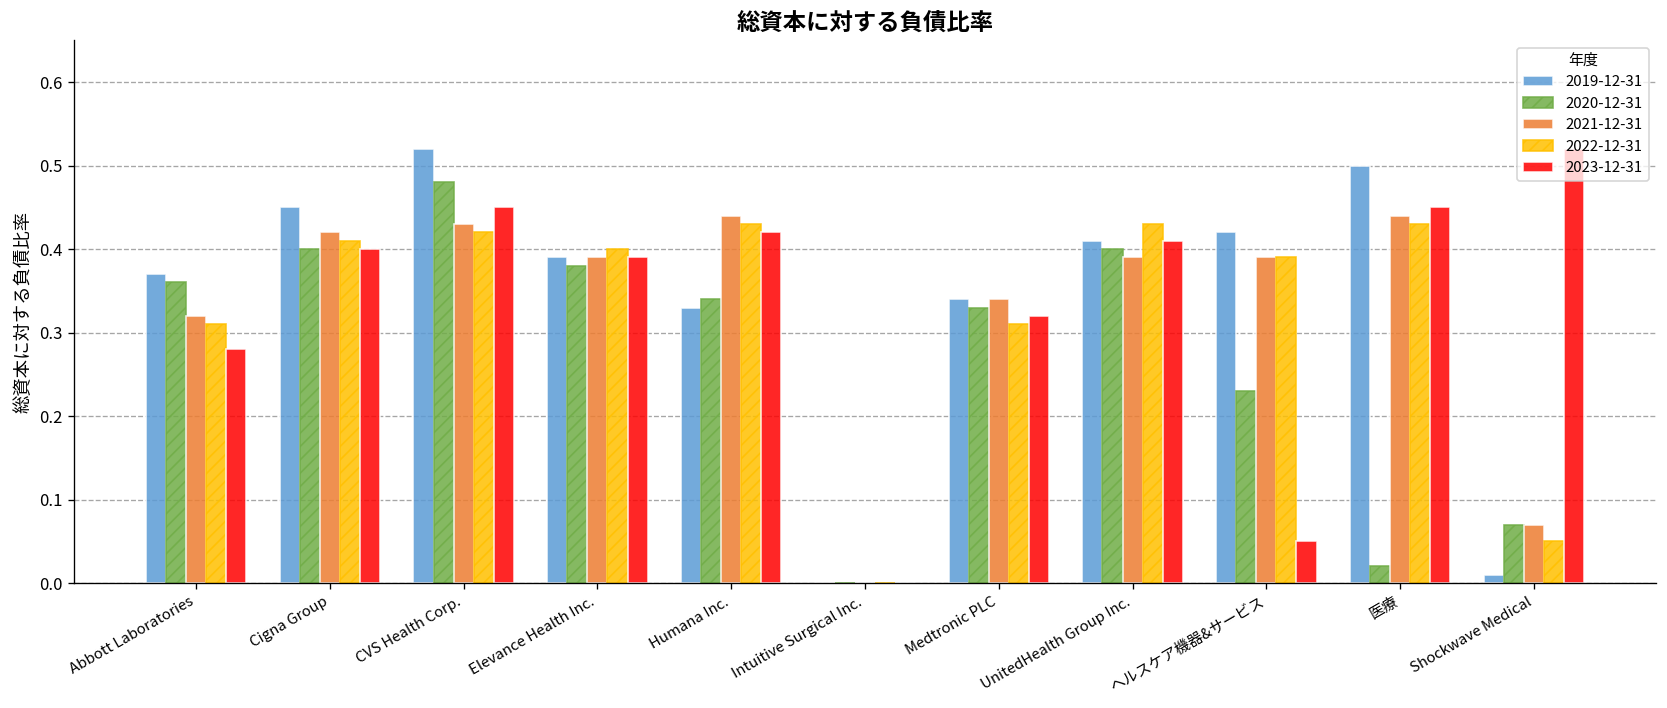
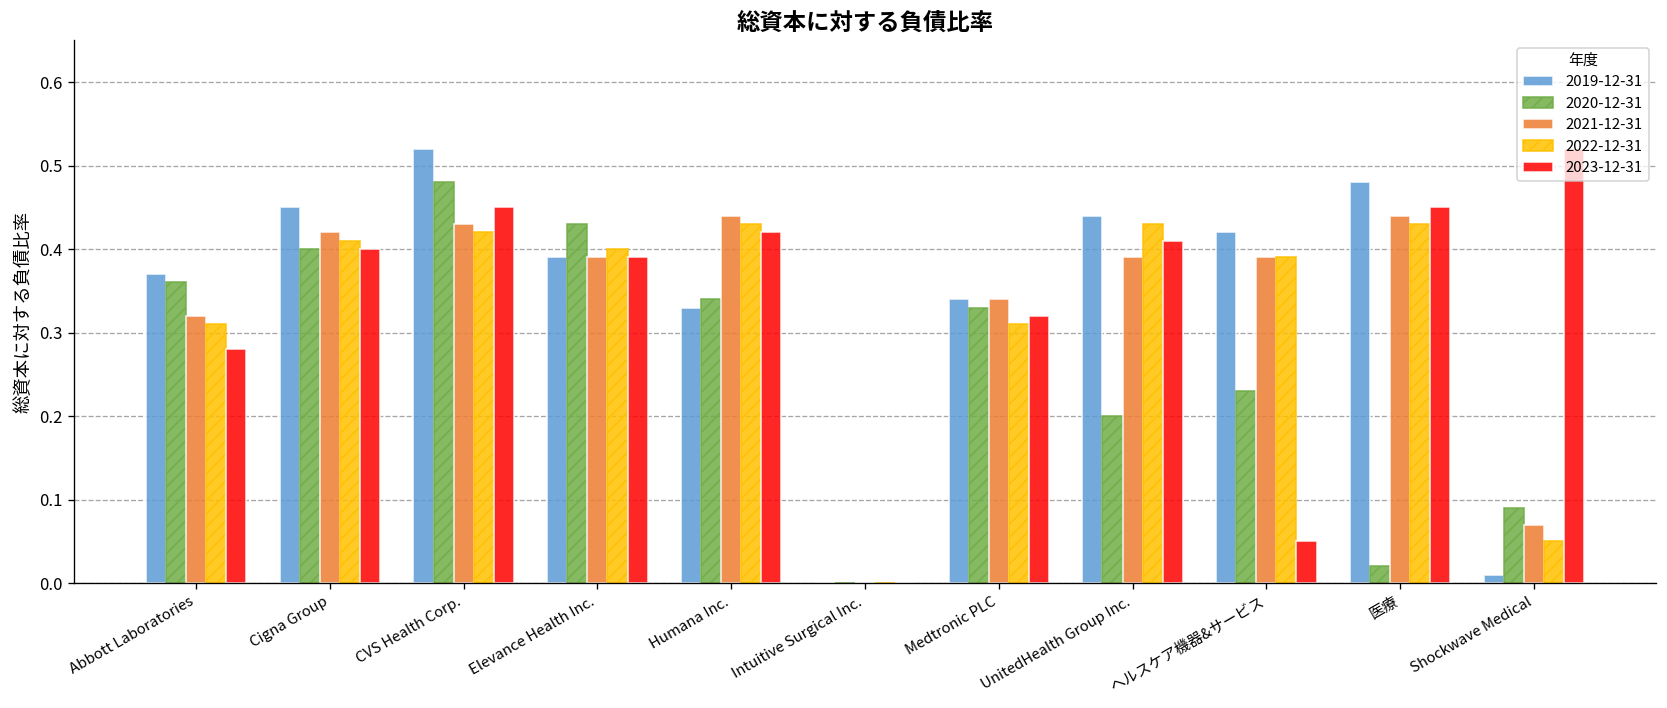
  {
    "2019-12-31": {
      "Abbott Laboratories": 0.37,
      "Cigna Group": 0.45,
      "CVS Health Corp.": 0.52,
      "Elevance Health Inc.": 0.39,
      "Humana Inc.": 0.33,
      "Intuitive Surgical Inc.": 0.00,
      "Medtronic PLC": 0.34,
-     "UnitedHealth Group Inc.": 0.41,
+     "UnitedHealth Group Inc.": 0.44,
      "ヘルスケア機器&サービス": 0.42,
-     "医療": 0.50,
+     "医療": 0.48,
      "Shockwave Medical": 0.01
    },
    "2020-12-31": {
      "Abbott Laboratories": 0.36,
      "Cigna Group": 0.40,
      "CVS Health Corp.": 0.48,
-     "Elevance Health Inc.": 0.38,
+     "Elevance Health Inc.": 0.43,
      "Humana Inc.": 0.34,
      "Intuitive Surgical Inc.": 0.00,
      "Medtronic PLC": 0.33,
-     "UnitedHealth Group Inc.": 0.4,
+     "UnitedHealth Group Inc.": 0.2,
      "ヘルスケア機器&サービス": 0.23,
      "医療": 0.02,
-     "Shockwave Medical": 0.07
+     "Shockwave Medical": 0.09
    },
    "2021-12-31": {
      "Abbott Laboratories": 0.32,
      "Cigna Group": 0.42,
      "CVS Health Corp.": 0.43,
      "Elevance Health Inc.": 0.39,
      "Humana Inc.": 0.44,
      "Intuitive Surgical Inc.": 0.00,
      "Medtronic PLC": 0.34,
      "UnitedHealth Group Inc.": 0.39,
      "ヘルスケア機器&サービス": 0.39,
      "医療": 0.44,
      "Shockwave Medical": 0.07
    },
    "2022-12-31": {
      "Abbott Laboratories": 0.31,
      "Cigna Group": 0.41,
      "CVS Health Corp.": 0.42,
      "Elevance Health Inc.": 0.40,
      "Humana Inc.": 0.43,
      "Intuitive Surgical Inc.": 0.00,
      "Medtronic PLC": 0.31,
      "UnitedHealth Group Inc.": 0.43,
      "ヘルスケア機器&サービス": 0.39,
      "医療": 0.43,
      "Shockwave Medical": 0.05
    },
    "2023-12-31": {
      "Abbott Laboratories": 0.28,
      "Cigna Group": 0.40,
      "CVS Health Corp.": 0.45,
      "Elevance Health Inc.": 0.39,
      "Humana Inc.": 0.42,
      "Intuitive Surgical Inc.": 0.00,
      "Medtronic PLC": 0.32,
      "UnitedHealth Group Inc.": 0.41,
      "ヘルスケア機器&サービス": 0.05,
      "医療": 0.45
    }
  }
